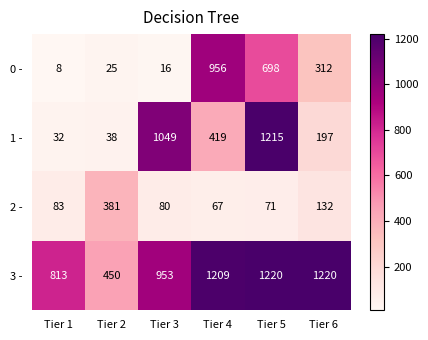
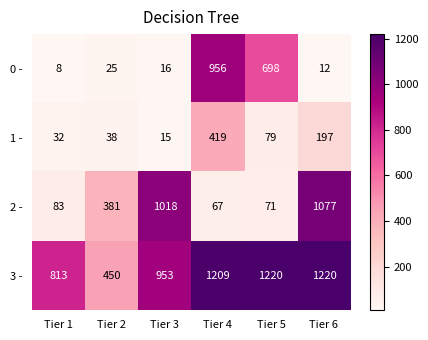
  {
    "0 -": {
      "Tier 1": 8,
      "Tier 2": 25,
      "Tier 3": 16,
      "Tier 4": 956,
      "Tier 5": 698,
-     "Tier 6": 312
+     "Tier 6": 12
    },
    "1 -": {
      "Tier 1": 32,
      "Tier 2": 38,
-     "Tier 3": 1049,
+     "Tier 3": 15,
      "Tier 4": 419,
-     "Tier 5": 1215,
+     "Tier 5": 79,
      "Tier 6": 197
    },
    "2 -": {
      "Tier 1": 83,
      "Tier 2": 381,
-     "Tier 3": 80,
+     "Tier 3": 1018,
      "Tier 4": 67,
      "Tier 5": 71,
-     "Tier 6": 132
+     "Tier 6": 1077
    },
    "3 -": {
      "Tier 1": 813,
      "Tier 2": 450,
      "Tier 3": 953,
      "Tier 4": 1209,
      "Tier 5": 1220,
      "Tier 6": 1220
    }
  }
